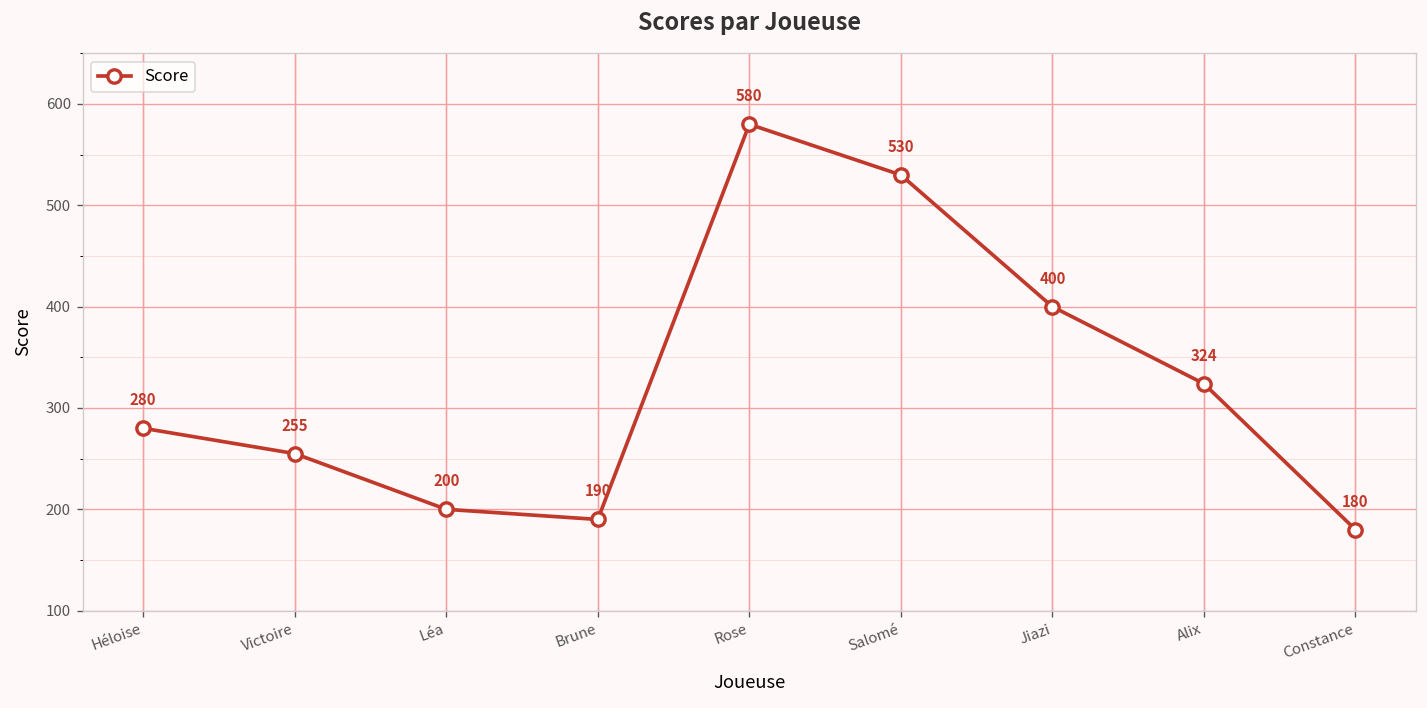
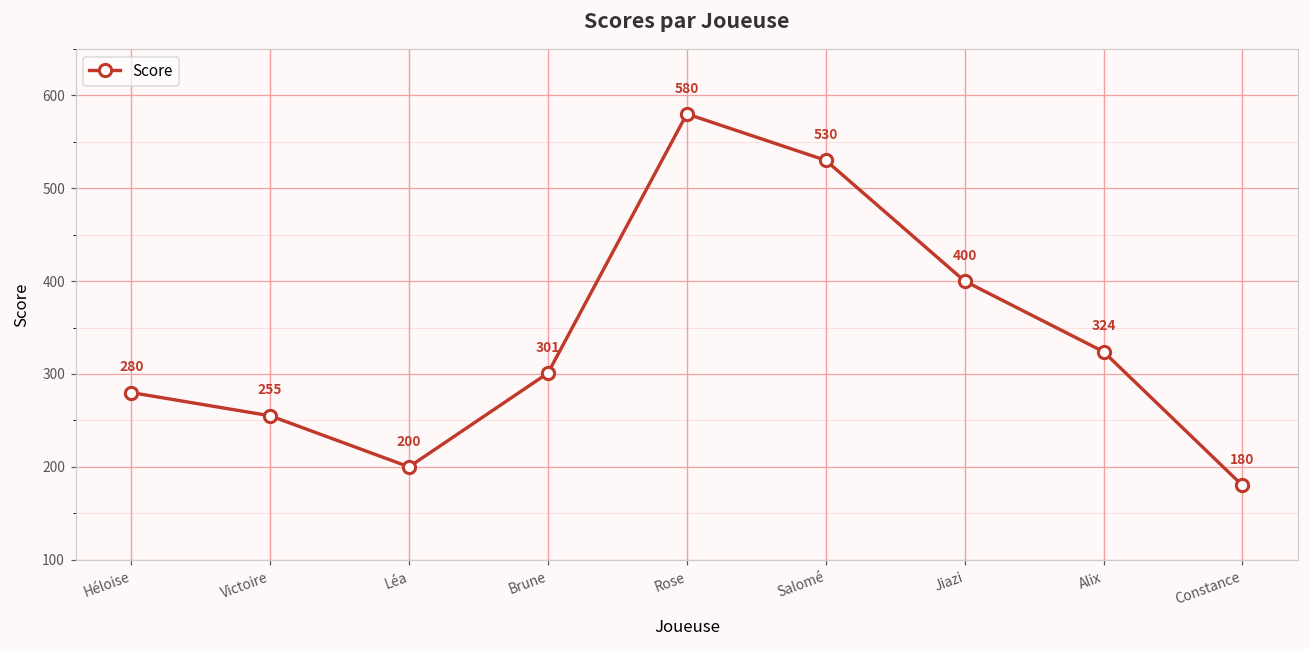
  {
    "Héloise": 280,
    "Victoire": 255,
    "Léa": 200,
-   "Brune": 190,
+   "Brune": 301,
    "Rose": 580,
    "Salomé": 530,
    "Jiazi": 400,
    "Alix": 324,
    "Constance": 180
  }
